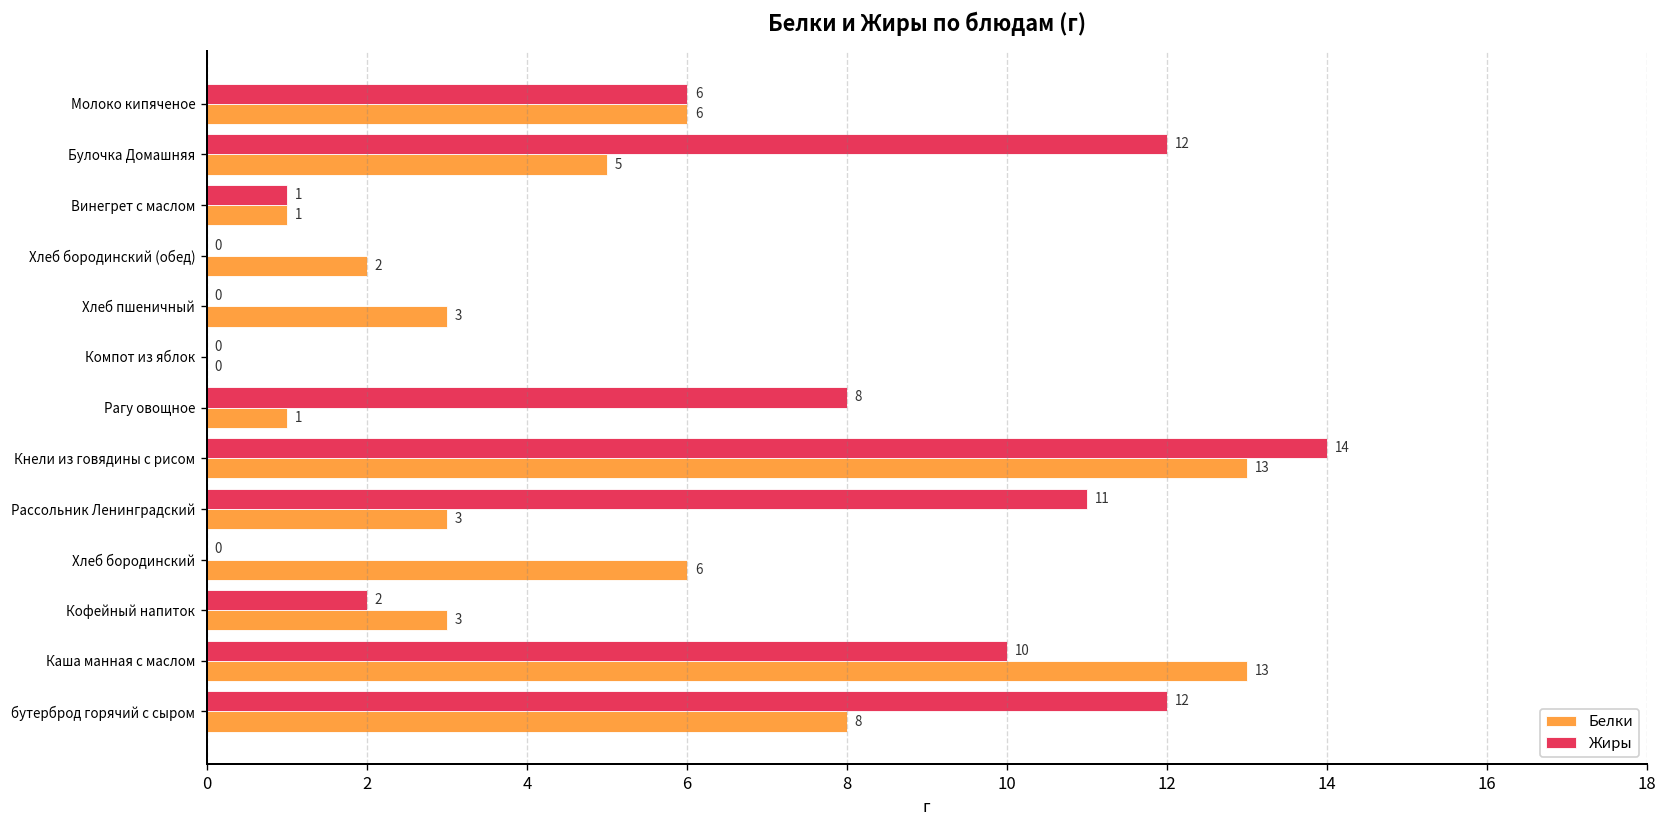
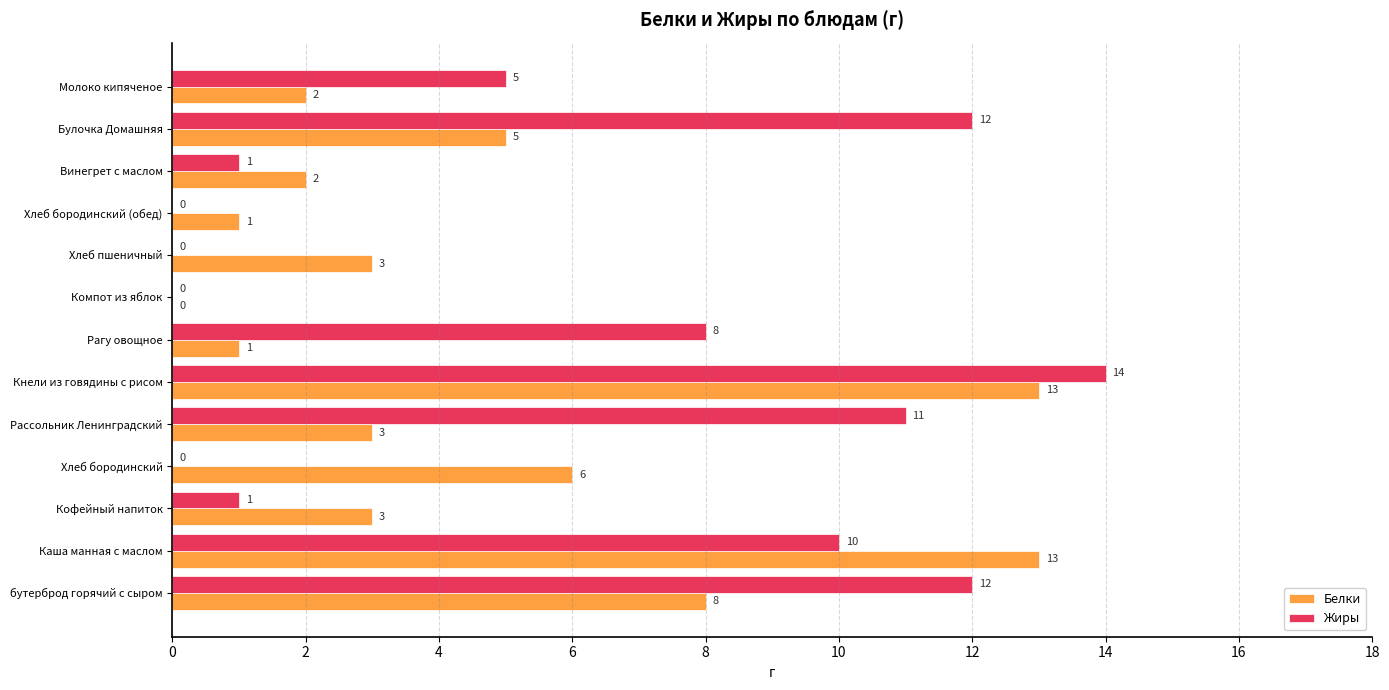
  {
    "Белки": {
-     "Молоко кипяченое": 6,
+     "Молоко кипяченое": 2,
      "Булочка Домашняя": 5,
-     "Винегрет с маслом": 1,
-     "Хлеб бородинский (обед)": 2,
+     "Винегрет с маслом": 2,
+     "Хлеб бородинский (обед)": 1,
      "Хлеб пшеничный": 3,
      "Компот из яблок": 0,
      "Рагу овощное": 1,
      "Кнели из говядины с рисом": 13,
      "Рассольник Ленинградский": 3,
      "Хлеб бородинский": 6,
      "Кофейный напиток": 3,
      "Каша манная с маслом": 13,
      "бутерброд горячий с сыром": 8
    },
    "Жиры": {
-     "Молоко кипяченое": 6,
+     "Молоко кипяченое": 5,
      "Булочка Домашняя": 12,
      "Винегрет с маслом": 1,
      "Хлеб бородинский (обед)": 0,
      "Хлеб пшеничный": 0,
      "Компот из яблок": 0,
      "Рагу овощное": 8,
      "Кнели из говядины с рисом": 14,
      "Рассольник Ленинградский": 11,
      "Хлеб бородинский": 0,
-     "Кофейный напиток": 2,
+     "Кофейный напиток": 1,
      "Каша манная с маслом": 10,
      "бутерброд горячий с сыром": 12
    }
  }
